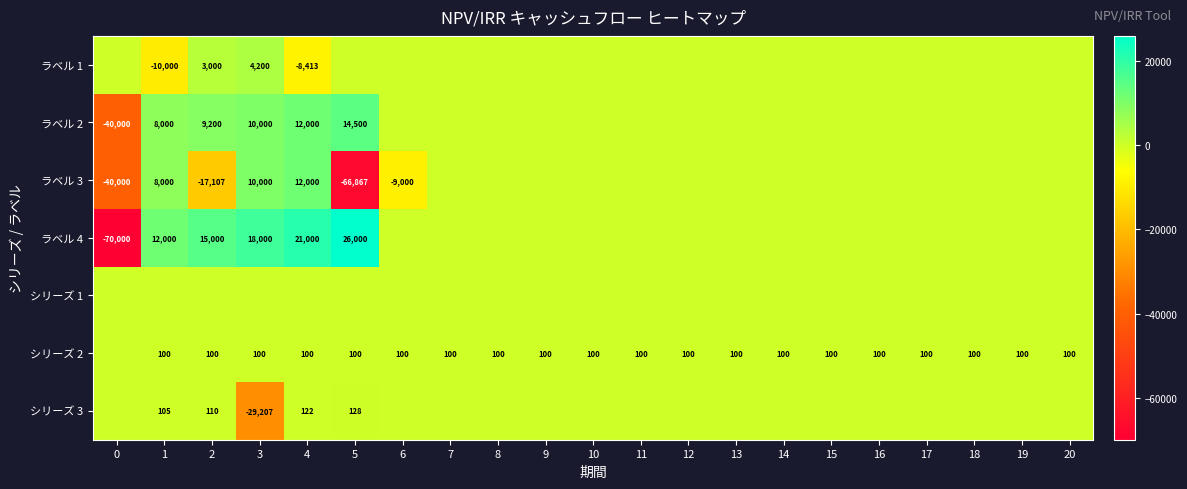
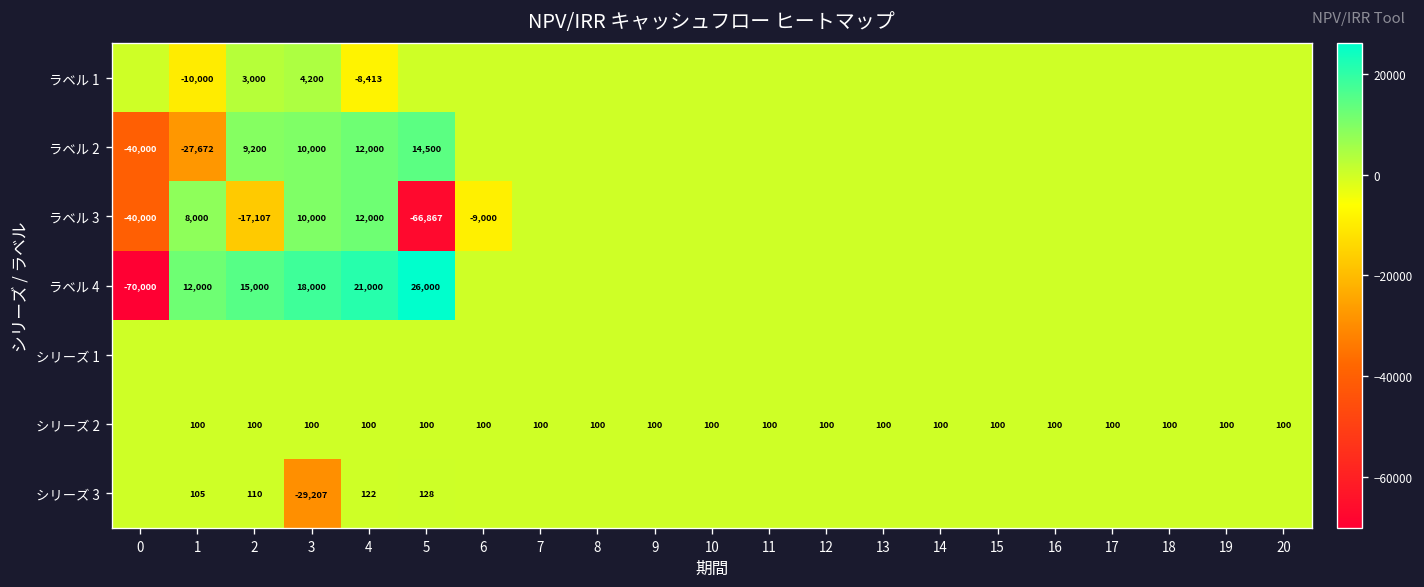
  {
    "ラベル 1": {
      "1": "-10,000",
      "2": "3,000",
      "3": "4,200",
      "4": "-8,413"
    },
    "ラベル 2": {
      "0": "-40,000",
-     "1": "8,000",
+     "1": "-27,672",
      "2": "9,200",
      "3": "10,000",
      "4": "12,000",
      "5": "14,500"
    },
    "ラベル 3": {
      "0": "-40,000",
      "1": "8,000",
      "2": "-17,107",
      "3": "10,000",
      "4": "12,000",
      "5": "-66,867",
      "6": "-9,000"
    },
    "ラベル 4": {
      "0": "-70,000",
      "1": "12,000",
      "2": "15,000",
      "3": "18,000",
      "4": "21,000",
      "5": "26,000"
    },
    "シリーズ 2": {
      "1": "100",
      "2": "100",
      "3": "100",
      "4": "100",
      "5": "100",
      "6": "100",
      "7": "100",
      "8": "100",
      "9": "100",
      "10": "100",
      "11": "100",
      "12": "100",
      "13": "100",
      "14": "100",
      "15": "100",
      "16": "100",
      "17": "100",
      "18": "100",
      "19": "100",
      "20": "100"
    },
    "シリーズ 3": {
      "1": "105",
      "2": "110",
      "3": "-29,207",
      "4": "122",
      "5": "128"
    }
  }
